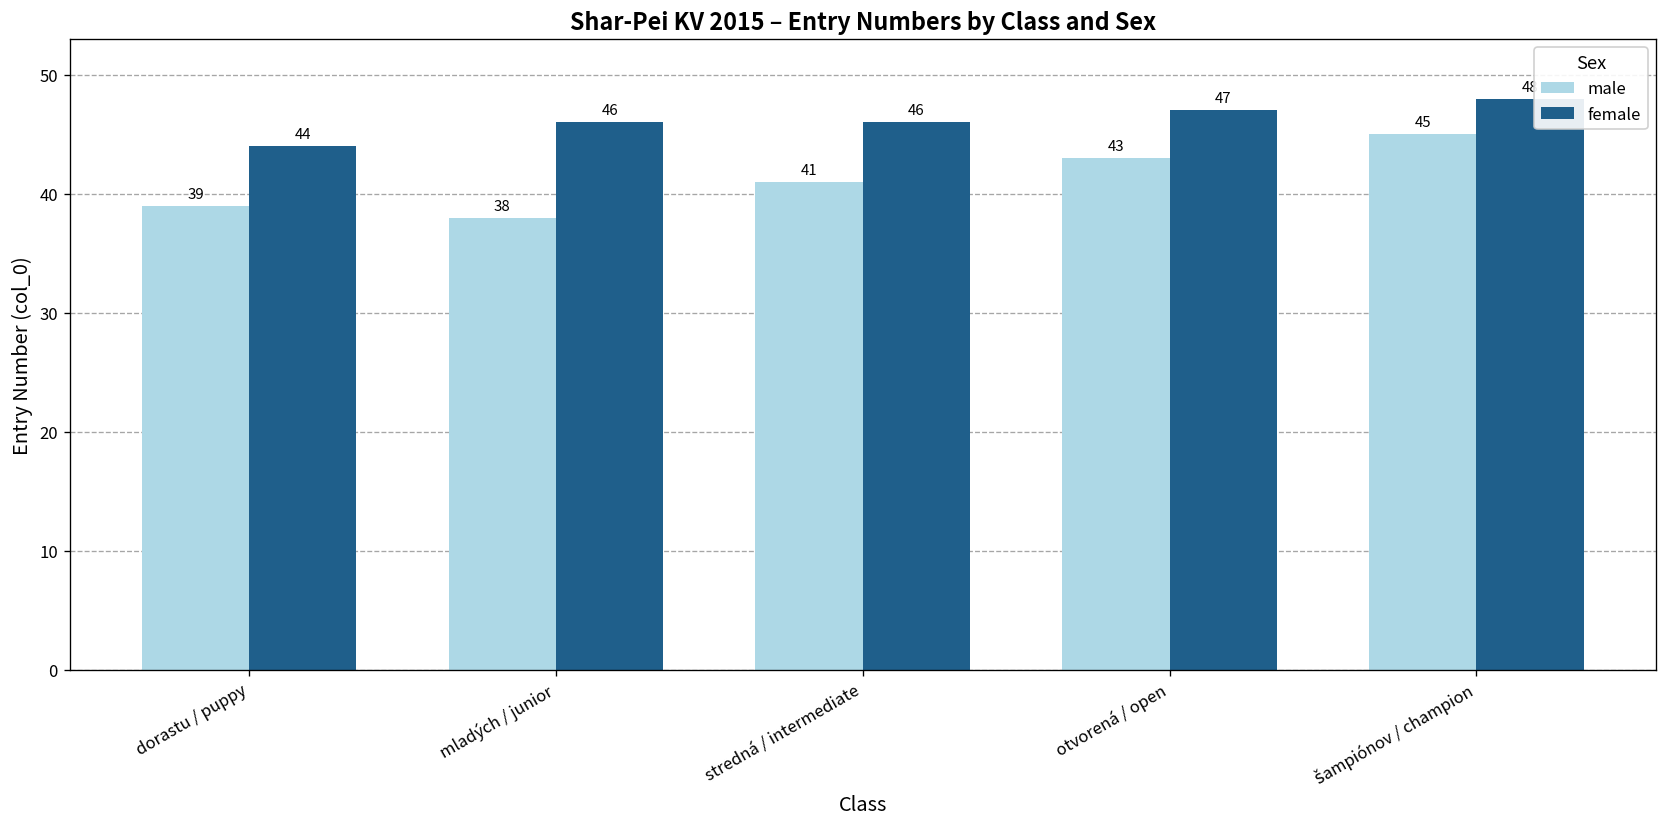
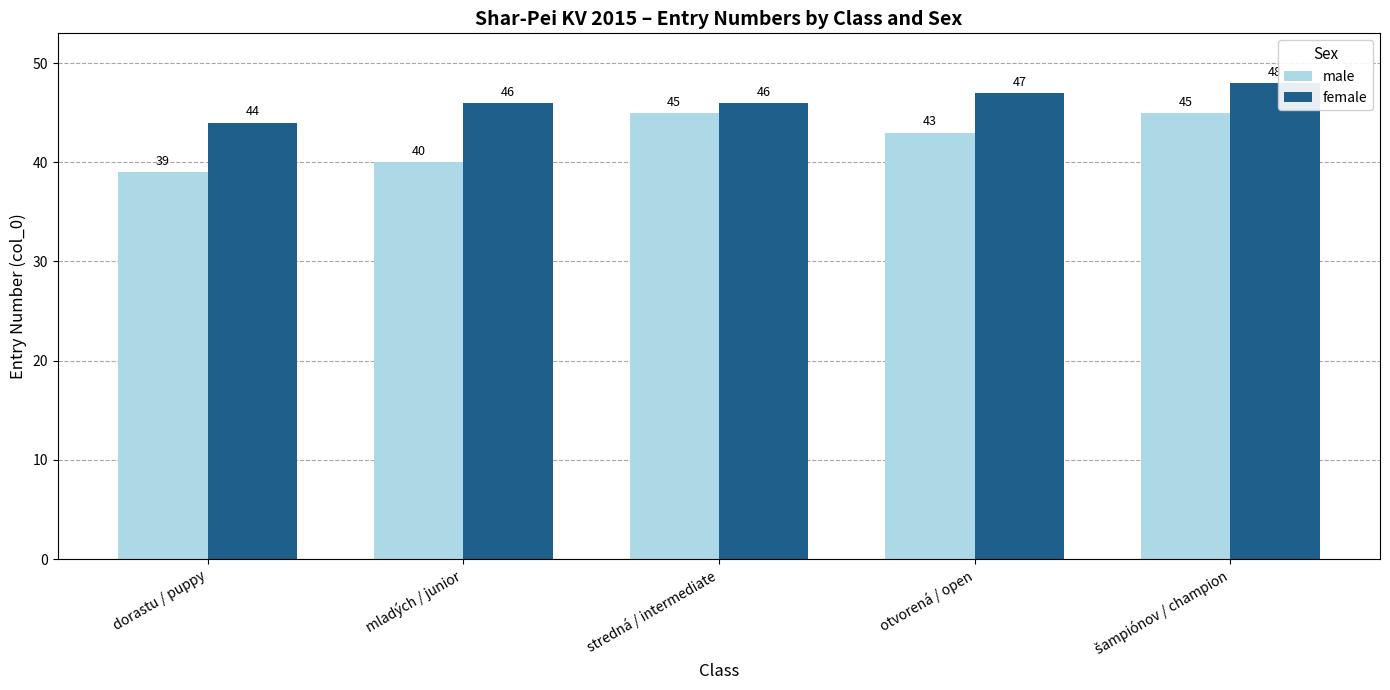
  {
    "male": {
      "dorastu / puppy": 39,
-     "mladých / junior": 38,
-     "stredná / intermediate": 41,
+     "mladých / junior": 40,
+     "stredná / intermediate": 45,
      "otvorená / open": 43,
      "šampiónov / champion": 45
    },
    "female": {
      "dorastu / puppy": 44,
      "mladých / junior": 46,
      "stredná / intermediate": 46,
      "otvorená / open": 47
    }
  }
